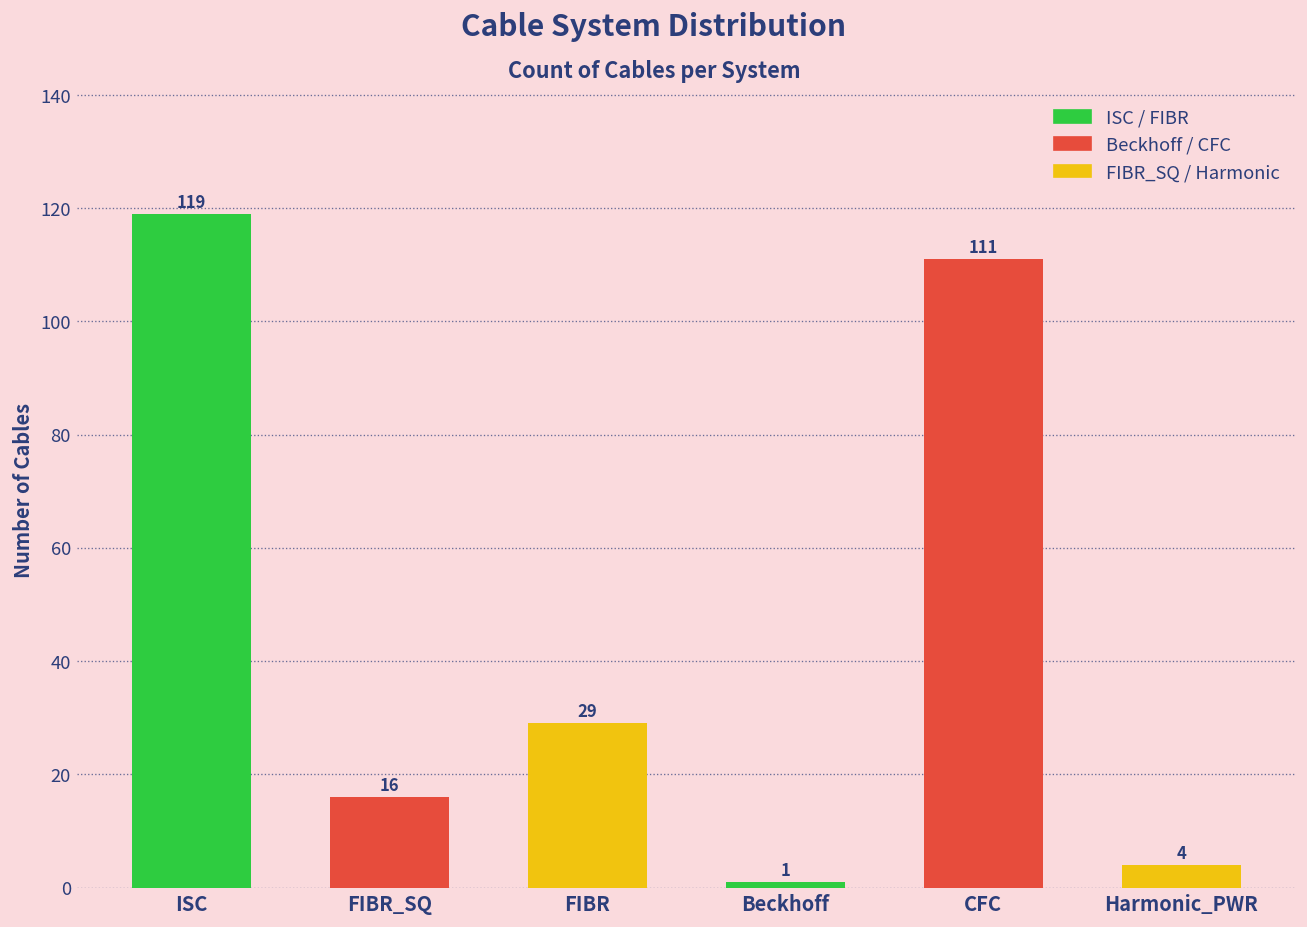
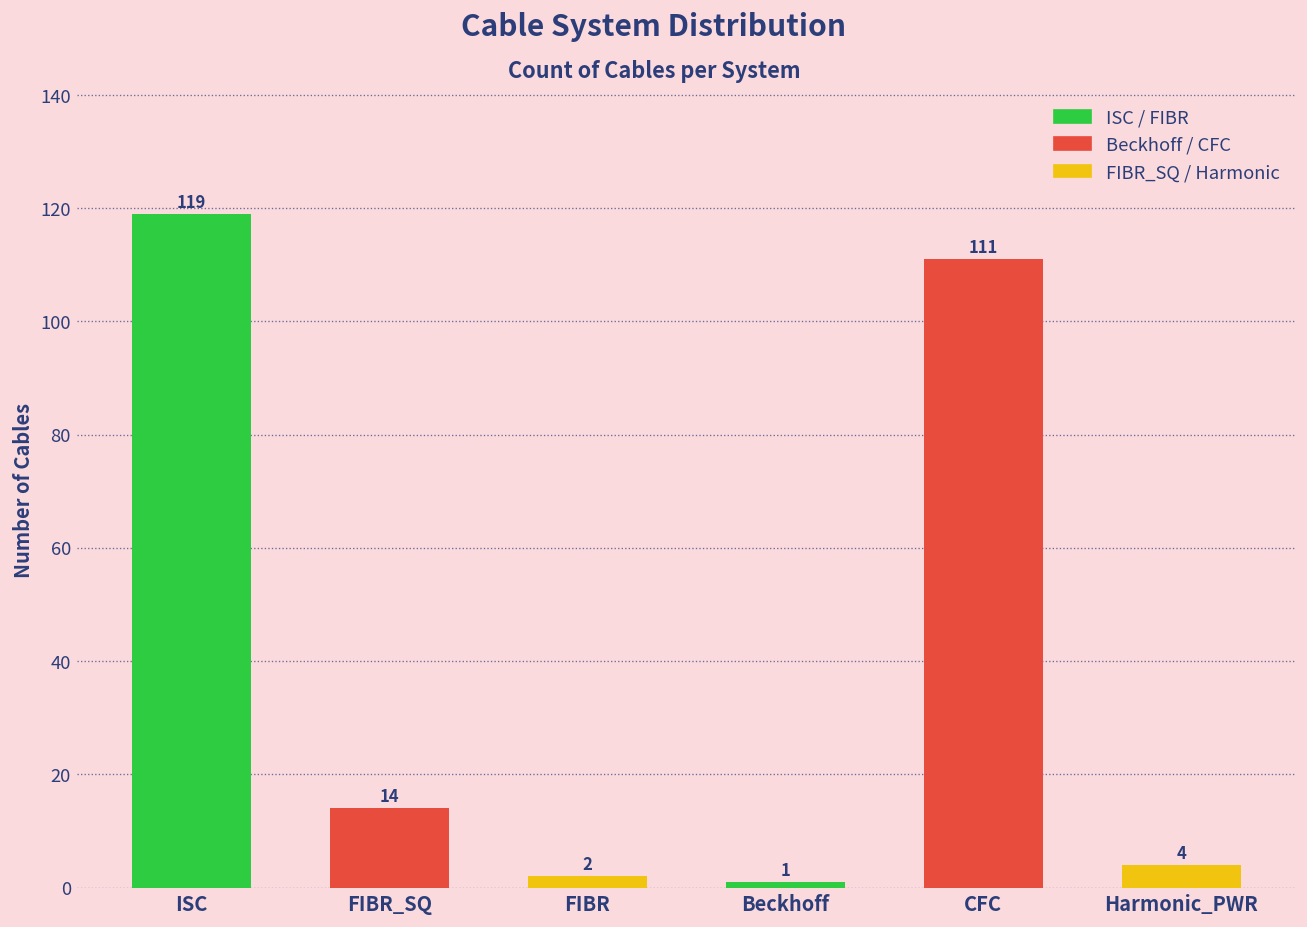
  {
    "ISC": 119,
-   "FIBR_SQ": 16,
-   "FIBR": 29,
+   "FIBR_SQ": 14,
+   "FIBR": 2,
    "Beckhoff": 1,
    "CFC": 111,
    "Harmonic_PWR": 4
  }
